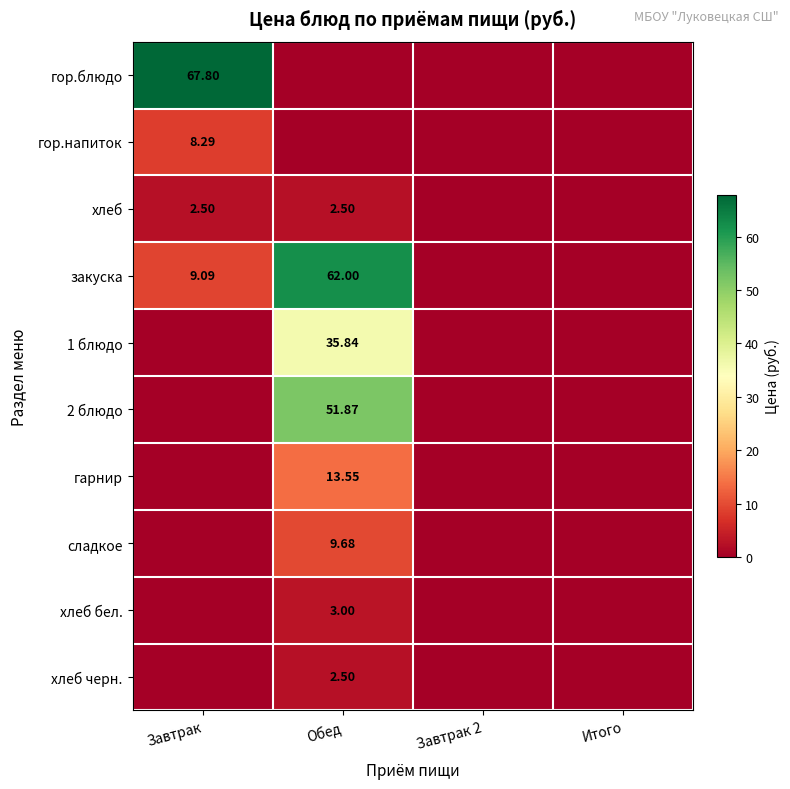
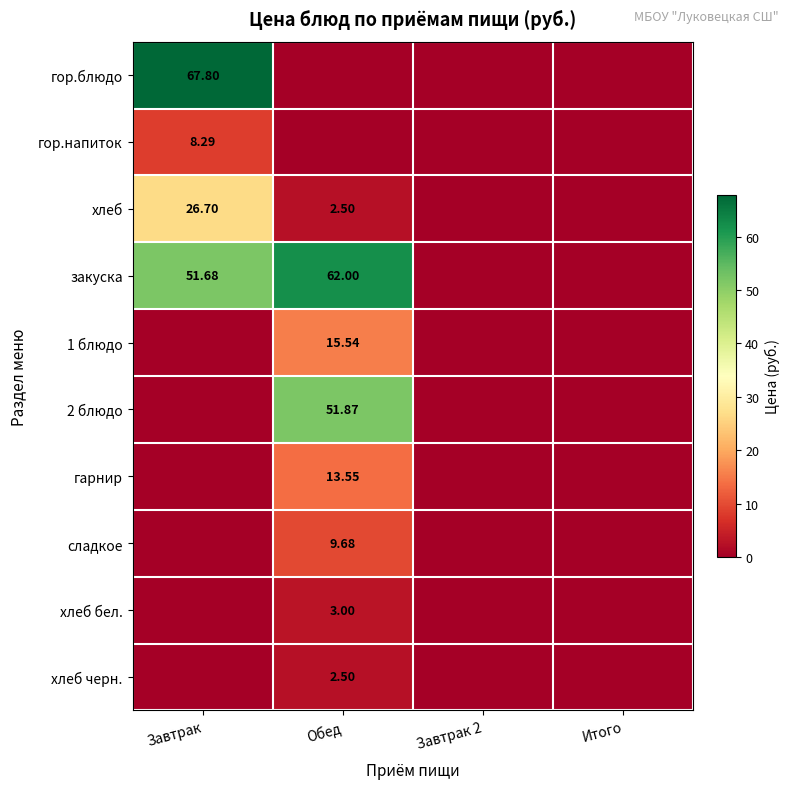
  {
    "гор.блюдо": {
      "Завтрак": 67.80
    },
    "гор.напиток": {
      "Завтрак": 8.29
    },
    "хлеб": {
-     "Завтрак": 2.50,
+     "Завтрак": 26.70,
      "Обед": 2.50
    },
    "закуска": {
-     "Завтрак": 9.09,
+     "Завтрак": 51.68,
      "Обед": 62.00
    },
    "1 блюдо": {
-     "Обед": 35.84
+     "Обед": 15.54
    },
    "2 блюдо": {
      "Обед": 51.87
    },
    "гарнир": {
      "Обед": 13.55
    },
    "сладкое": {
      "Обед": 9.68
    },
    "хлеб бел.": {
      "Обед": 3.00
    },
    "хлеб черн.": {
      "Обед": 2.50
    }
  }
